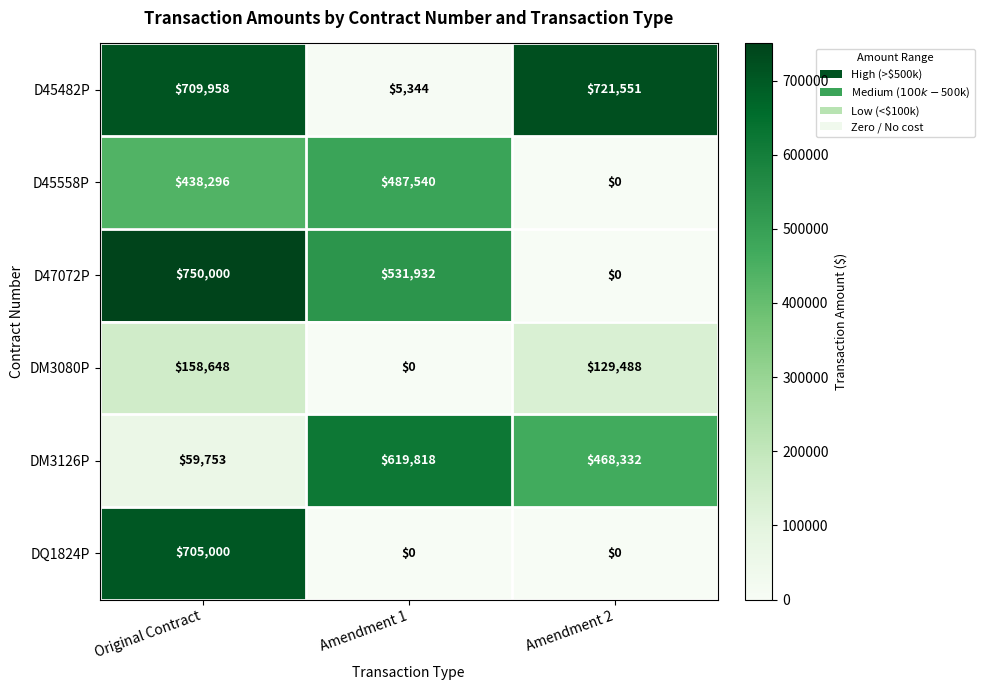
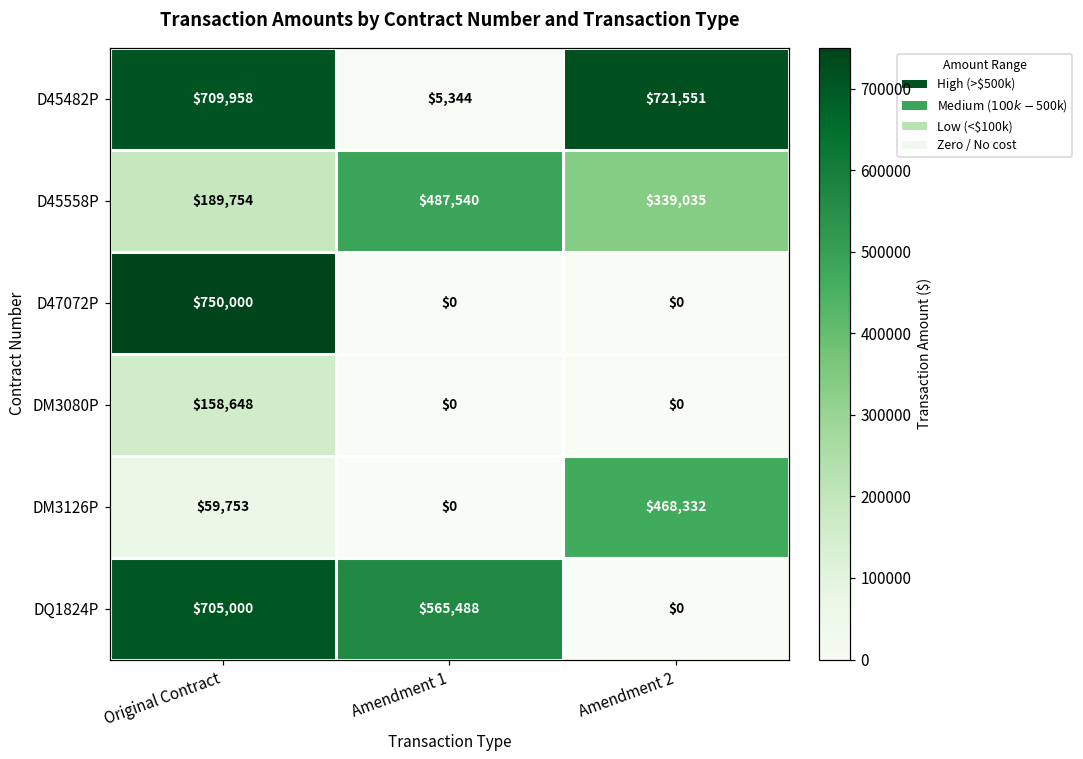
  {
    "D45482P": {
      "Original Contract": "$709,958",
      "Amendment 1": "$5,344",
      "Amendment 2": "$721,551"
    },
    "D45558P": {
-     "Original Contract": "$438,296",
+     "Original Contract": "$189,754",
      "Amendment 1": "$487,540",
-     "Amendment 2": "$0"
+     "Amendment 2": "$339,035"
    },
    "D47072P": {
      "Original Contract": "$750,000",
-     "Amendment 1": "$531,932",
+     "Amendment 1": "$0",
      "Amendment 2": "$0"
    },
    "DM3080P": {
      "Original Contract": "$158,648",
      "Amendment 1": "$0",
-     "Amendment 2": "$129,488"
+     "Amendment 2": "$0"
    },
    "DM3126P": {
      "Original Contract": "$59,753",
-     "Amendment 1": "$619,818",
+     "Amendment 1": "$0",
      "Amendment 2": "$468,332"
    },
    "DQ1824P": {
      "Original Contract": "$705,000",
-     "Amendment 1": "$0",
+     "Amendment 1": "$565,488",
      "Amendment 2": "$0"
    }
  }
